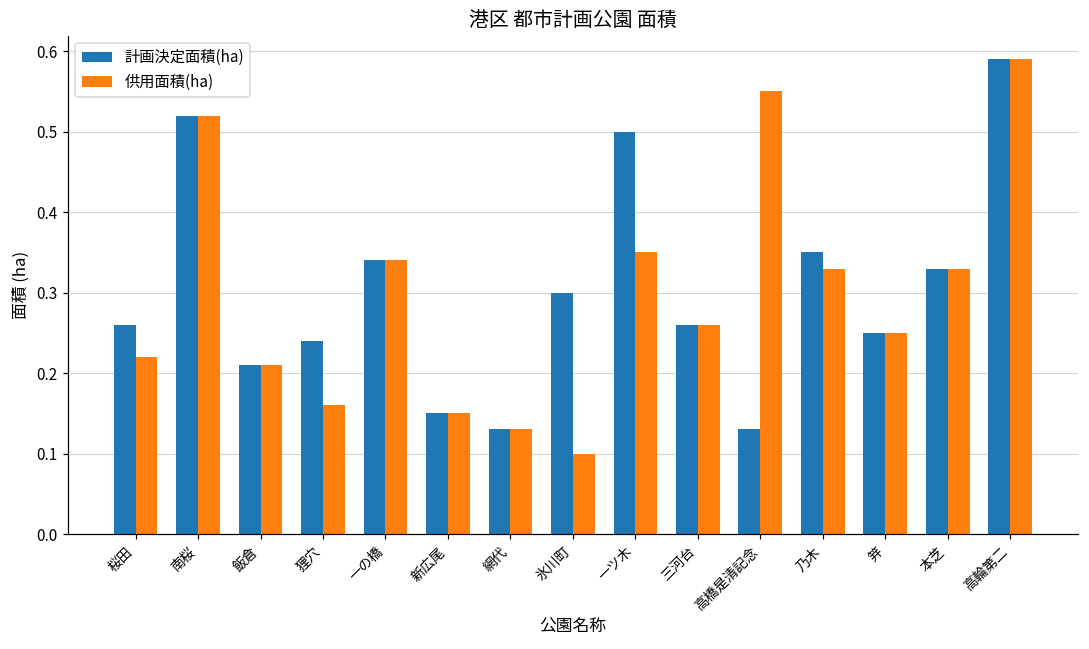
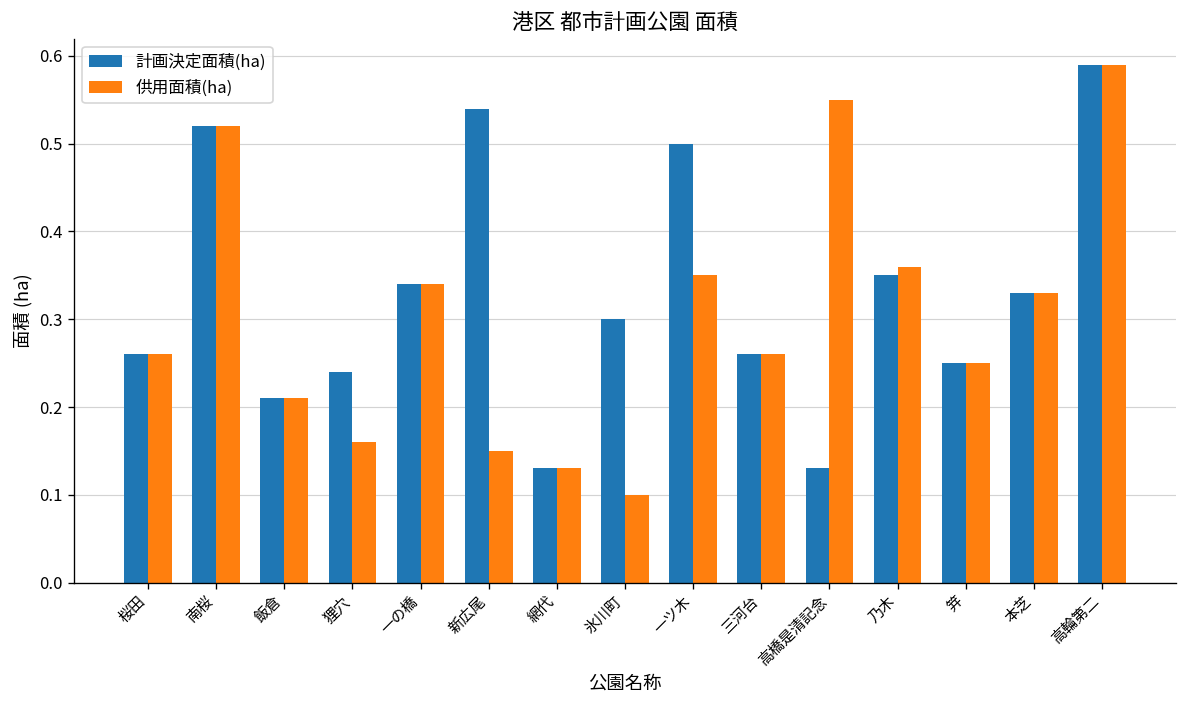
  {
    "計画決定面積(ha)": {
      "桜田": 0.26,
      "南桜": 0.52,
      "飯倉": 0.21,
      "狸穴": 0.24,
      "一の橋": 0.34,
-     "新広尾": 0.15,
+     "新広尾": 0.54,
      "網代": 0.13,
      "氷川町": 0.30,
      "一ツ木": 0.50,
      "三河台": 0.26,
      "高橋是清記念": 0.13,
      "乃木": 0.35,
      "笄": 0.25,
      "本芝": 0.33,
      "高輪第二": 0.59
    },
    "供用面積(ha)": {
-     "桜田": 0.22,
+     "桜田": 0.26,
      "南桜": 0.52,
      "飯倉": 0.21,
      "狸穴": 0.16,
      "一の橋": 0.34,
      "新広尾": 0.15,
      "網代": 0.13,
      "氷川町": 0.10,
      "一ツ木": 0.35,
      "三河台": 0.26,
      "高橋是清記念": 0.55,
-     "乃木": 0.33,
+     "乃木": 0.36,
      "笄": 0.25,
      "本芝": 0.33,
      "高輪第二": 0.59
    }
  }
